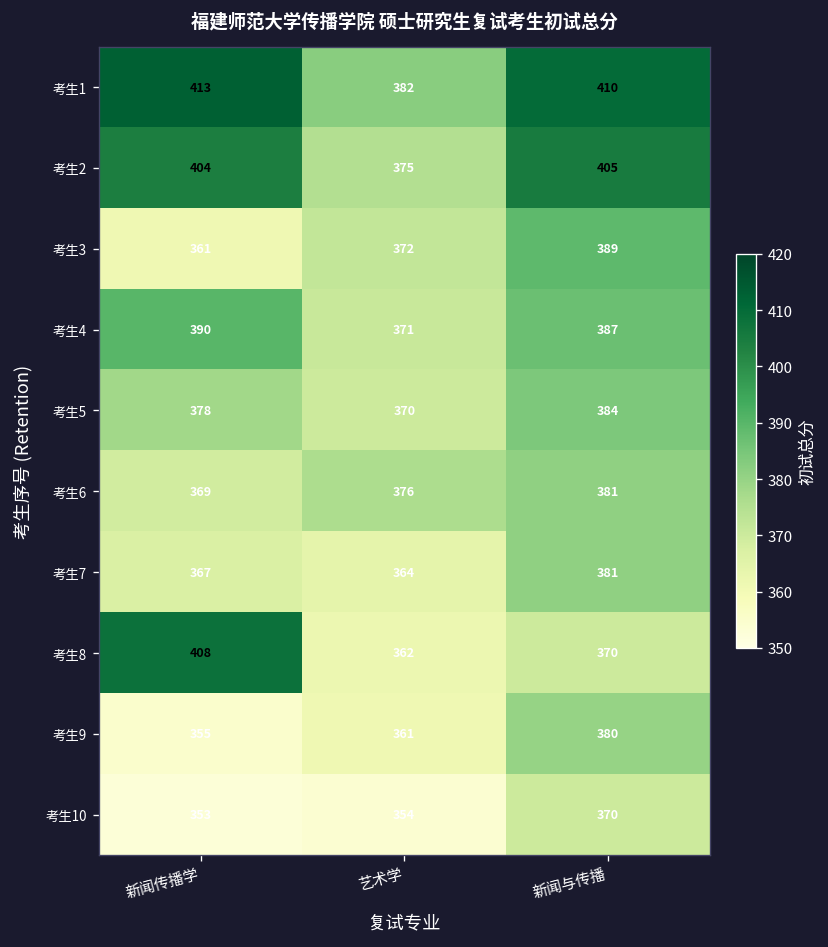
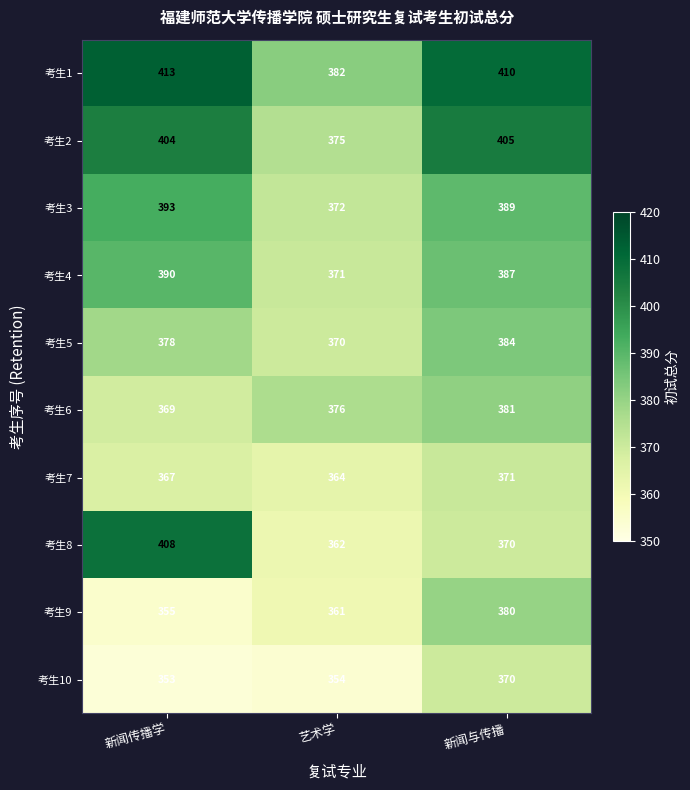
  {
    "考生1": {
      "新闻传播学": 413,
      "艺术学": 382,
      "新闻与传播": 410
    },
    "考生2": {
      "新闻传播学": 404,
      "艺术学": 375,
      "新闻与传播": 405
    },
    "考生3": {
-     "新闻传播学": 361,
+     "新闻传播学": 393,
      "艺术学": 372,
      "新闻与传播": 389
    },
    "考生4": {
      "新闻传播学": 390,
      "艺术学": 371,
      "新闻与传播": 387
    },
    "考生5": {
      "新闻传播学": 378,
      "艺术学": 370,
      "新闻与传播": 384
    },
    "考生6": {
      "新闻传播学": 369,
      "艺术学": 376,
      "新闻与传播": 381
    },
    "考生7": {
      "新闻传播学": 367,
      "艺术学": 364,
-     "新闻与传播": 381
+     "新闻与传播": 371
    },
    "考生8": {
      "新闻传播学": 408,
      "艺术学": 362,
      "新闻与传播": 370
    },
    "考生9": {
      "新闻传播学": 355,
      "艺术学": 361,
      "新闻与传播": 380
    },
    "考生10": {
      "新闻与传播": 370
    }
  }
